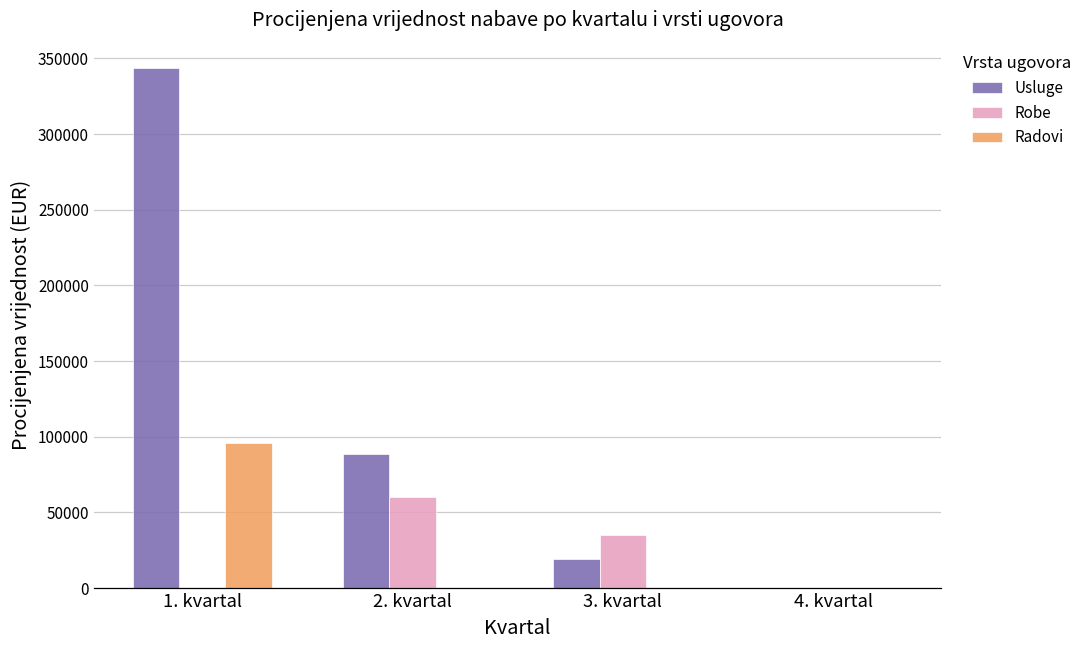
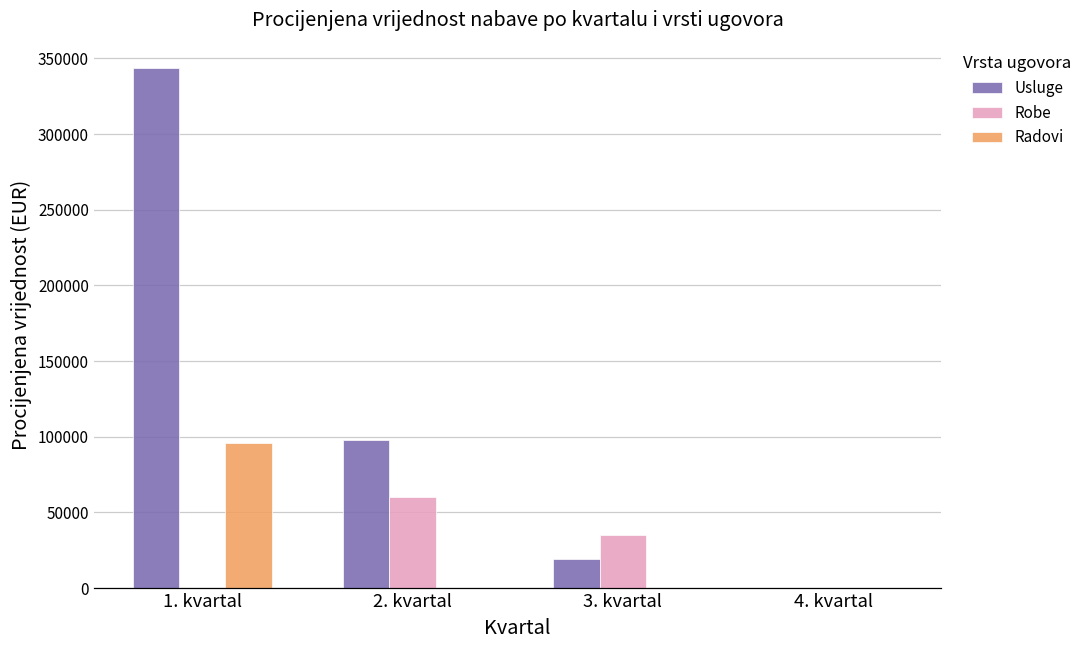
  {
    "Usluge": {
      "1. kvartal": 344000,
-     "2. kvartal": 89000,
+     "2. kvartal": 98000,
      "3. kvartal": 19000,
      "4. kvartal": 0
    },
    "Robe": {
      "1. kvartal": 0,
      "2. kvartal": 60000,
      "3. kvartal": 35000,
      "4. kvartal": 0
    },
    "Radovi": {
      "1. kvartal": 96000,
      "2. kvartal": 0,
      "3. kvartal": 0,
      "4. kvartal": 0
    }
  }
